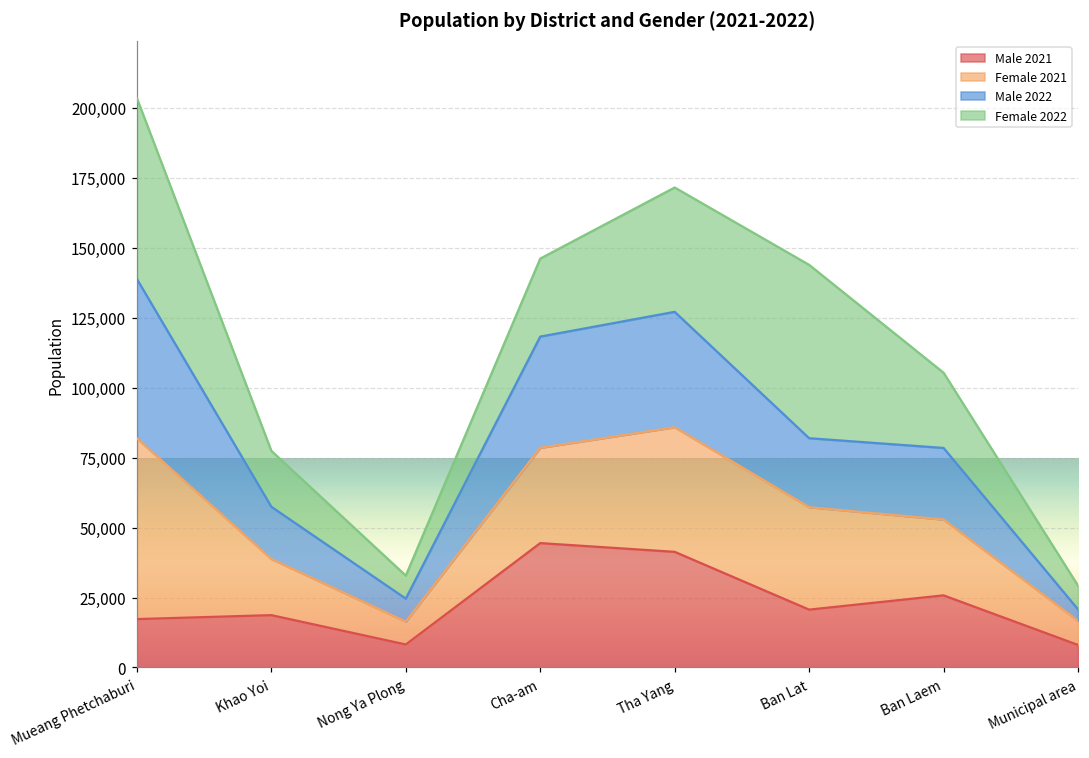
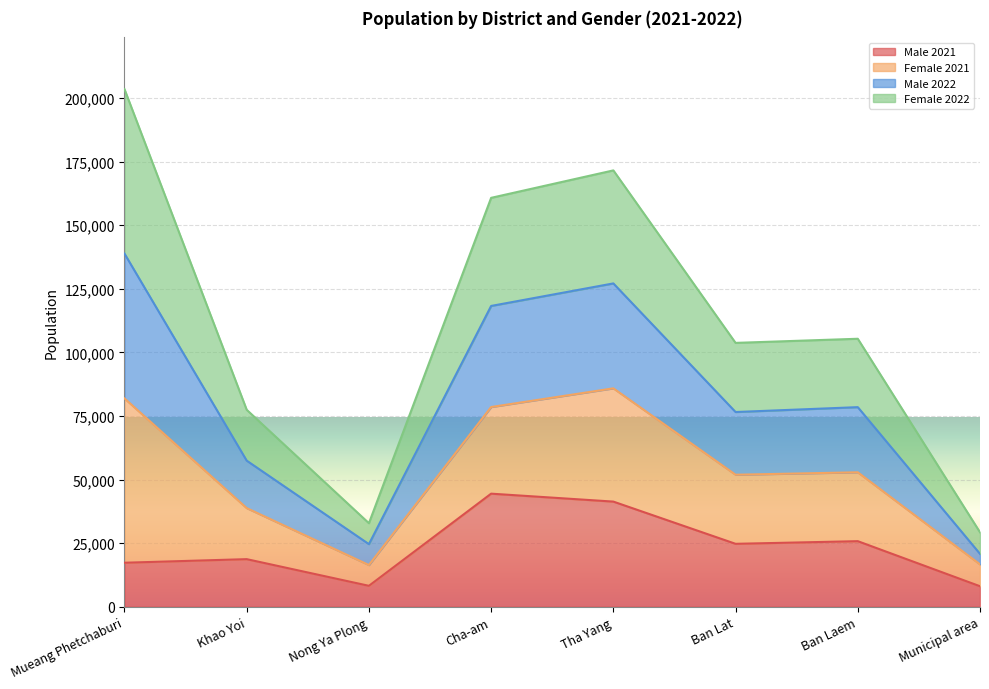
  {
    "Male 2021": {
      "Mueang Phetchaburi": "17,000",
      "Khao Yoi": "19,000",
      "Nong Ya Plong": "8,000",
      "Cha-am": "44,000",
      "Tha Yang": "41,000",
-     "Ban Lat": "21,000",
+     "Ban Lat": "25,000",
      "Ban Laem": "26,000",
      "Municipal area": "8,000"
    },
    "Female 2021": {
      "Mueang Phetchaburi": "65,000",
      "Khao Yoi": "20,000",
      "Nong Ya Plong": "8,000",
      "Cha-am": "34,000",
      "Tha Yang": "45,000",
-     "Ban Lat": "37,000",
+     "Ban Lat": "27,000",
      "Ban Laem": "27,000",
      "Municipal area": "9,000"
    },
    "Male 2022": {
      "Mueang Phetchaburi": "57,000",
      "Khao Yoi": "19,000",
      "Nong Ya Plong": "8,000",
      "Cha-am": "40,000",
      "Tha Yang": "41,000",
      "Ban Lat": "25,000",
      "Ban Laem": "26,000",
      "Municipal area": "4,000"
    },
    "Female 2022": {
      "Mueang Phetchaburi": "65,000",
      "Khao Yoi": "20,000",
      "Nong Ya Plong": "8,000",
-     "Cha-am": "28,000",
+     "Cha-am": "43,000",
      "Tha Yang": "44,000",
-     "Ban Lat": "62,000",
+     "Ban Lat": "27,000",
      "Ban Laem": "27,000",
      "Municipal area": "8,000"
    }
  }
